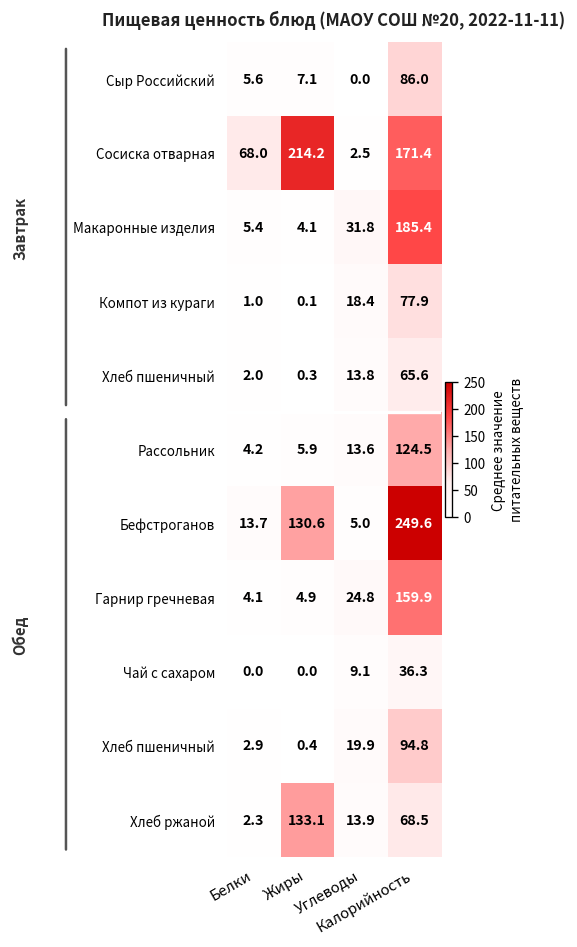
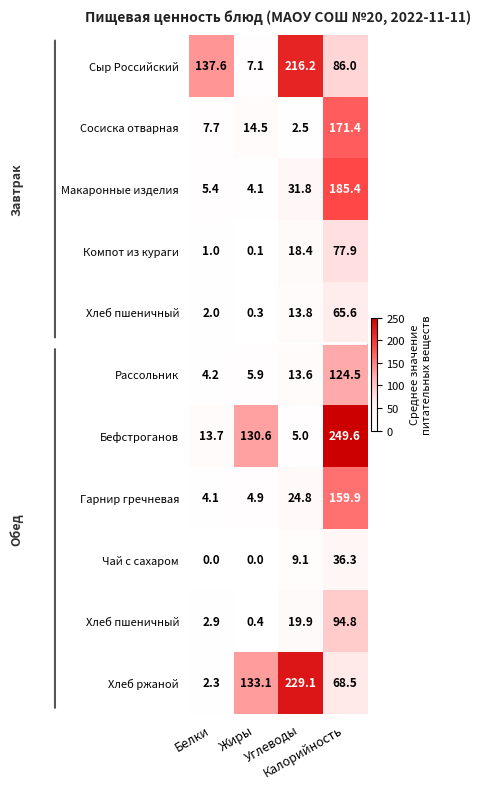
  {
    "Сыр Российский": {
-     "Белки": 5.6,
+     "Белки": 137.6,
      "Жиры": 7.1,
-     "Углеводы": 0.0,
+     "Углеводы": 216.2,
      "Калорийность": 86.0
    },
    "Сосиска отварная": {
-     "Белки": 68.0,
-     "Жиры": 214.2,
+     "Белки": 7.7,
+     "Жиры": 14.5,
      "Углеводы": 2.5,
      "Калорийность": 171.4
    },
    "Макаронные изделия": {
      "Белки": 5.4,
      "Жиры": 4.1,
      "Углеводы": 31.8,
      "Калорийность": 185.4
    },
    "Компот из кураги": {
      "Белки": 1.0,
      "Жиры": 0.1,
      "Углеводы": 18.4,
      "Калорийность": 77.9
    },
    "Рассольник": {
      "Белки": 4.2,
      "Жиры": 5.9,
      "Углеводы": 13.6,
      "Калорийность": 124.5
    },
    "Бефстроганов": {
      "Белки": 13.7,
      "Жиры": 130.6,
      "Углеводы": 5.0,
      "Калорийность": 249.6
    },
    "Гарнир гречневая": {
      "Белки": 4.1,
      "Жиры": 4.9,
      "Углеводы": 24.8,
      "Калорийность": 159.9
    },
    "Чай с сахаром": {
      "Белки": 0.0,
      "Жиры": 0.0,
      "Углеводы": 9.1,
      "Калорийность": 36.3
    },
    "Хлеб ржаной": {
      "Белки": 2.3,
      "Жиры": 133.1,
-     "Углеводы": 13.9,
+     "Углеводы": 229.1,
      "Калорийность": 68.5
    }
  }
